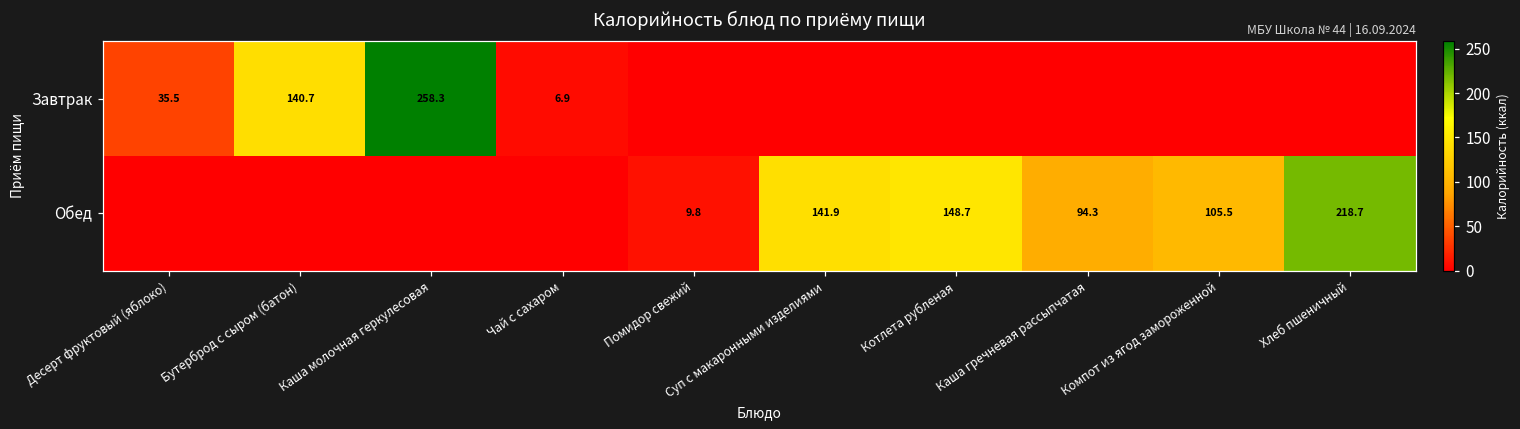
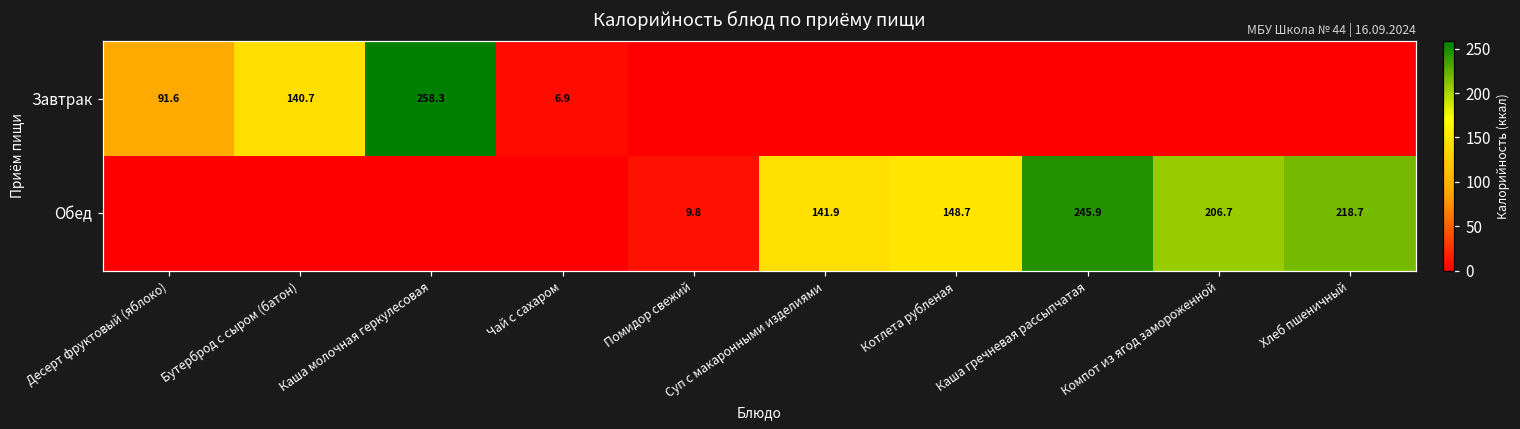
  {
    "Завтрак": {
-     "Десерт фруктовый (яблоко)": 35.5,
+     "Десерт фруктовый (яблоко)": 91.6,
      "Бутерброд с сыром (батон)": 140.7,
      "Каша молочная геркулесовая": 258.3,
      "Чай с сахаром": 6.9
    },
    "Обед": {
      "Помидор свежий": 9.8,
      "Суп с макаронными изделиями": 141.9,
      "Котлета рубленая": 148.7,
-     "Каша гречневая рассыпчатая": 94.3,
-     "Компот из ягод замороженной": 105.5,
+     "Каша гречневая рассыпчатая": 245.9,
+     "Компот из ягод замороженной": 206.7,
      "Хлеб пшеничный": 218.7
    }
  }
